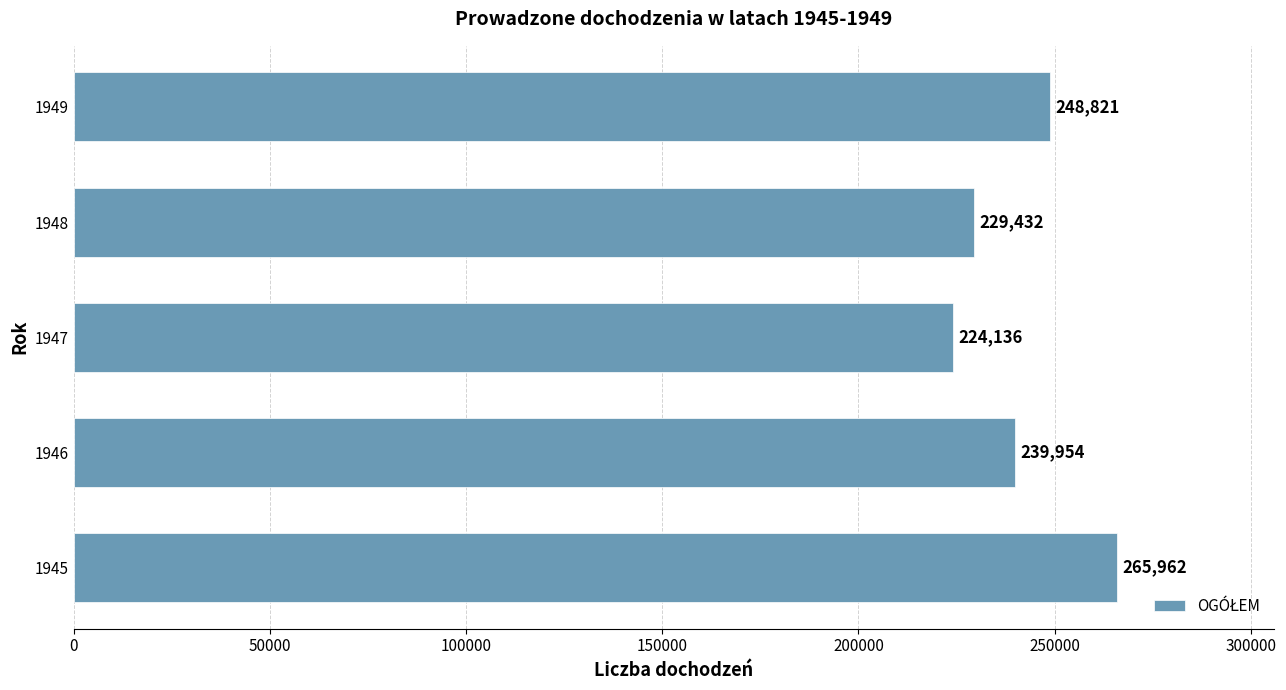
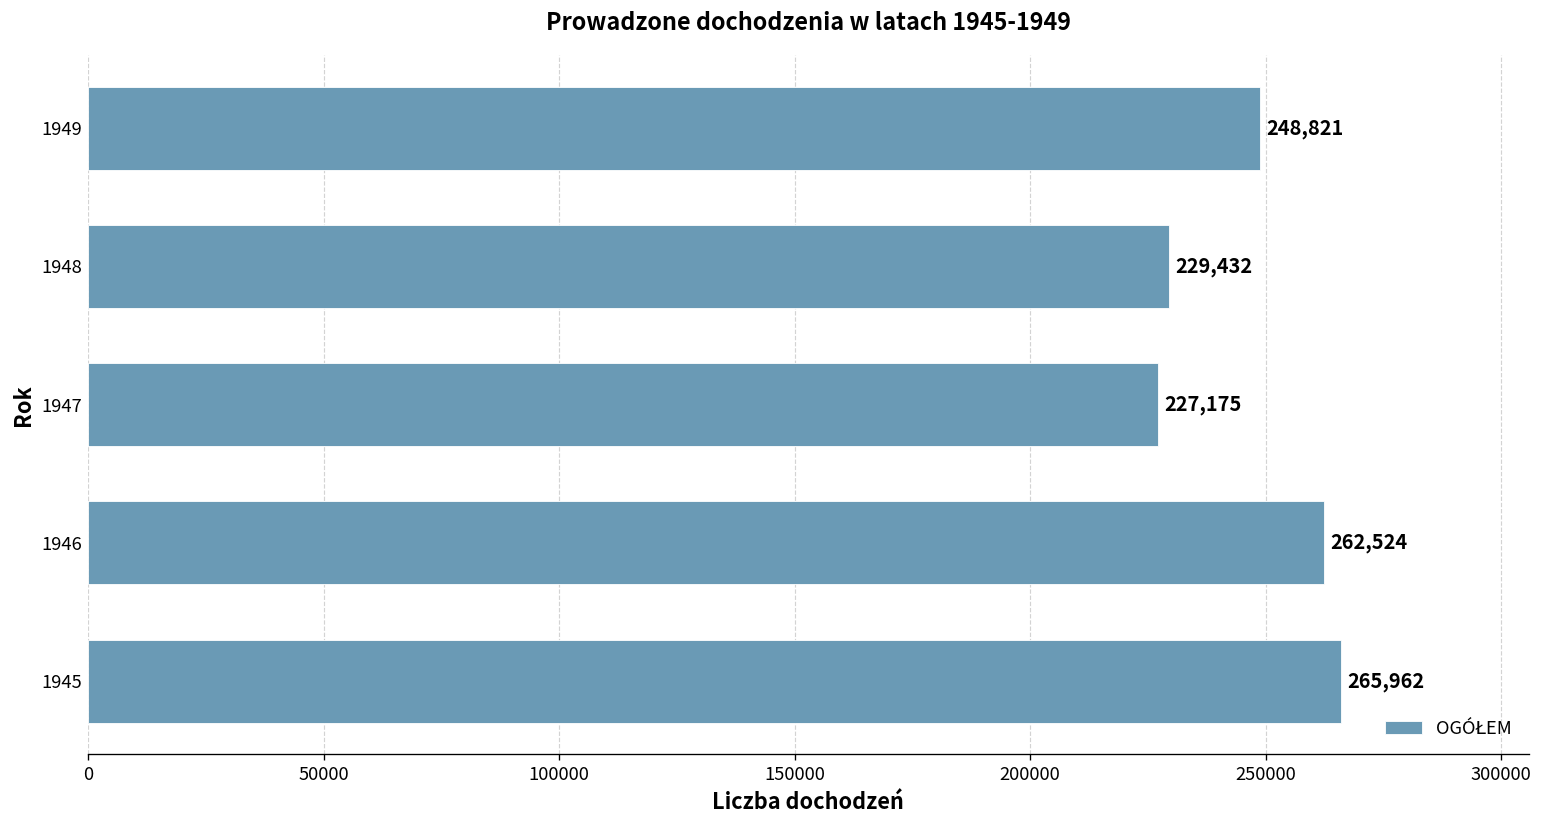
  {
    "1949": "248,821",
    "1948": "229,432",
-   "1947": "224,136",
-   "1946": "239,954",
+   "1947": "227,175",
+   "1946": "262,524",
    "1945": "265,962"
  }
